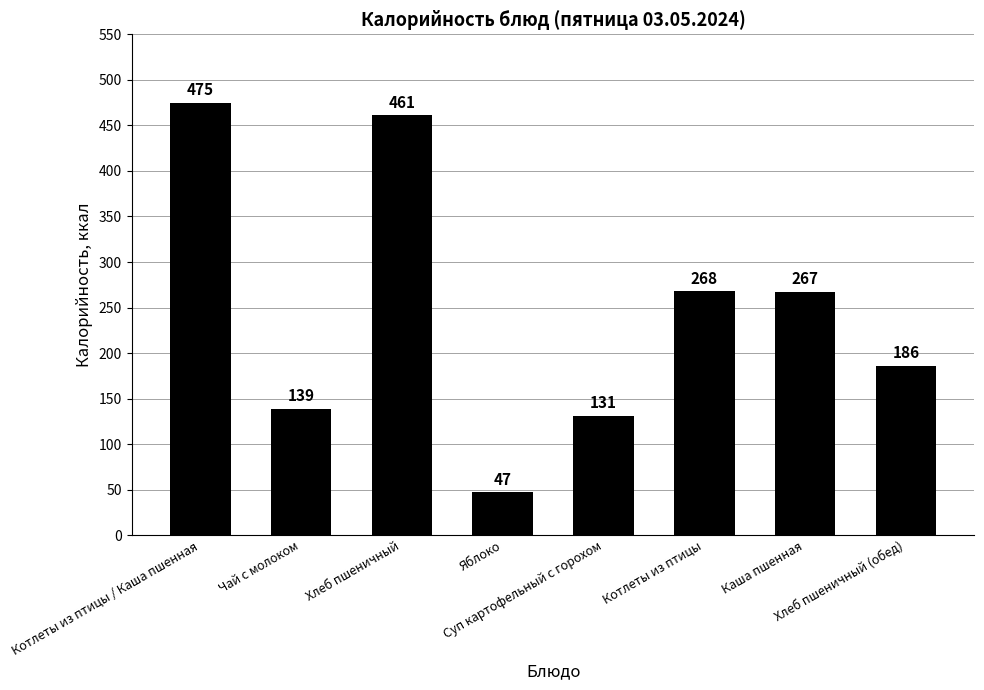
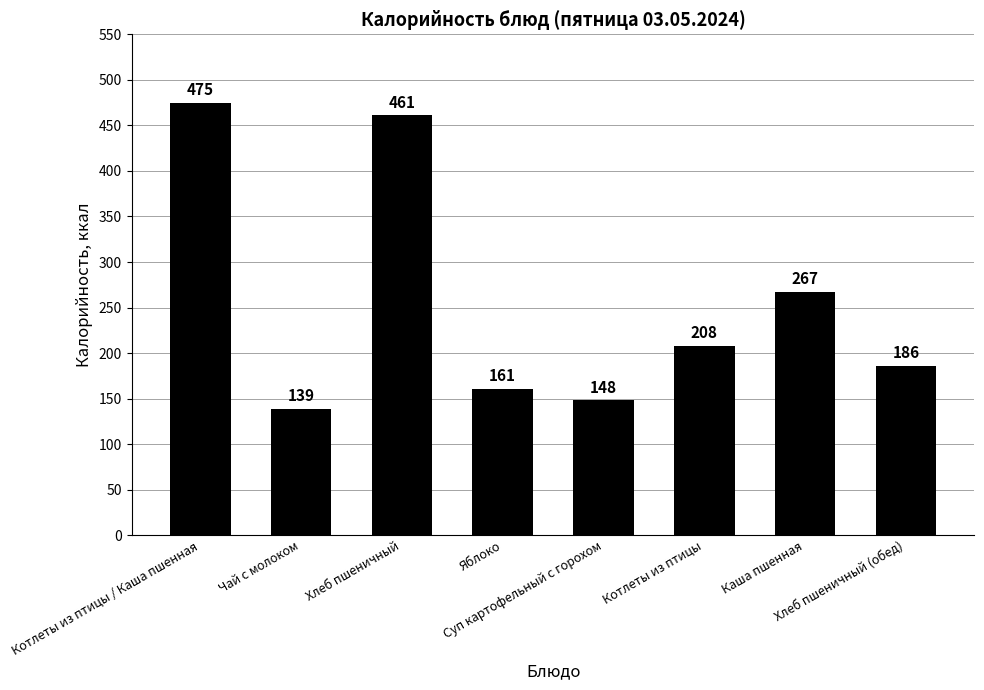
  {
    "Котлеты из птицы / Каша пшенная": 475,
    "Чай с молоком": 139,
    "Хлеб пшеничный": 461,
-   "Яблоко": 47,
-   "Суп картофельный с горохом": 131,
-   "Котлеты из птицы": 268,
+   "Яблоко": 161,
+   "Суп картофельный с горохом": 148,
+   "Котлеты из птицы": 208,
    "Каша пшенная": 267,
    "Хлеб пшеничный (обед)": 186
  }
